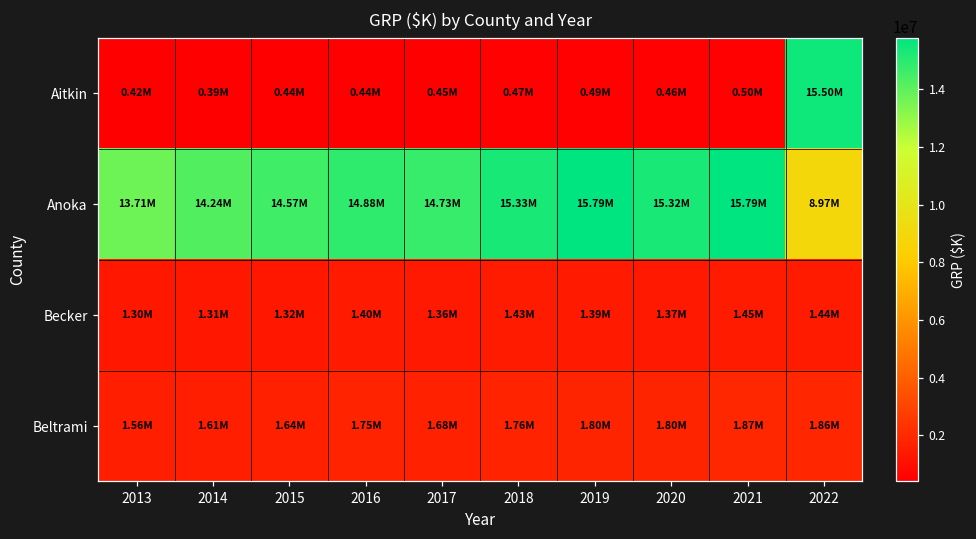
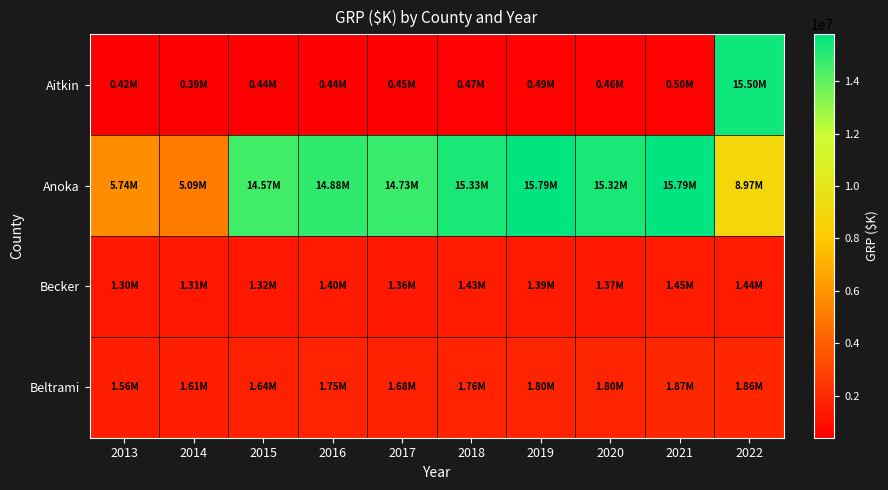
  {
    "Aitkin": {
      "2013": "0.42M",
      "2014": "0.39M",
      "2015": "0.44M",
      "2016": "0.44M",
      "2017": "0.45M",
      "2018": "0.47M",
      "2019": "0.49M",
      "2020": "0.46M",
      "2021": "0.50M",
      "2022": "15.50M"
    },
    "Anoka": {
-     "2013": "13.71M",
-     "2014": "14.24M",
+     "2013": "5.74M",
+     "2014": "5.09M",
      "2015": "14.57M",
      "2016": "14.88M",
      "2017": "14.73M",
      "2018": "15.33M",
      "2019": "15.79M",
      "2020": "15.32M",
      "2021": "15.79M",
      "2022": "8.97M"
    },
    "Becker": {
      "2013": "1.30M",
      "2014": "1.31M",
      "2015": "1.32M",
      "2016": "1.40M",
      "2017": "1.36M",
      "2018": "1.43M",
      "2019": "1.39M",
      "2020": "1.37M",
      "2021": "1.45M",
      "2022": "1.44M"
    },
    "Beltrami": {
      "2013": "1.56M",
      "2014": "1.61M",
      "2015": "1.64M",
      "2016": "1.75M",
      "2017": "1.68M",
      "2018": "1.76M",
      "2019": "1.80M",
      "2020": "1.80M",
      "2021": "1.87M",
      "2022": "1.86M"
    }
  }
